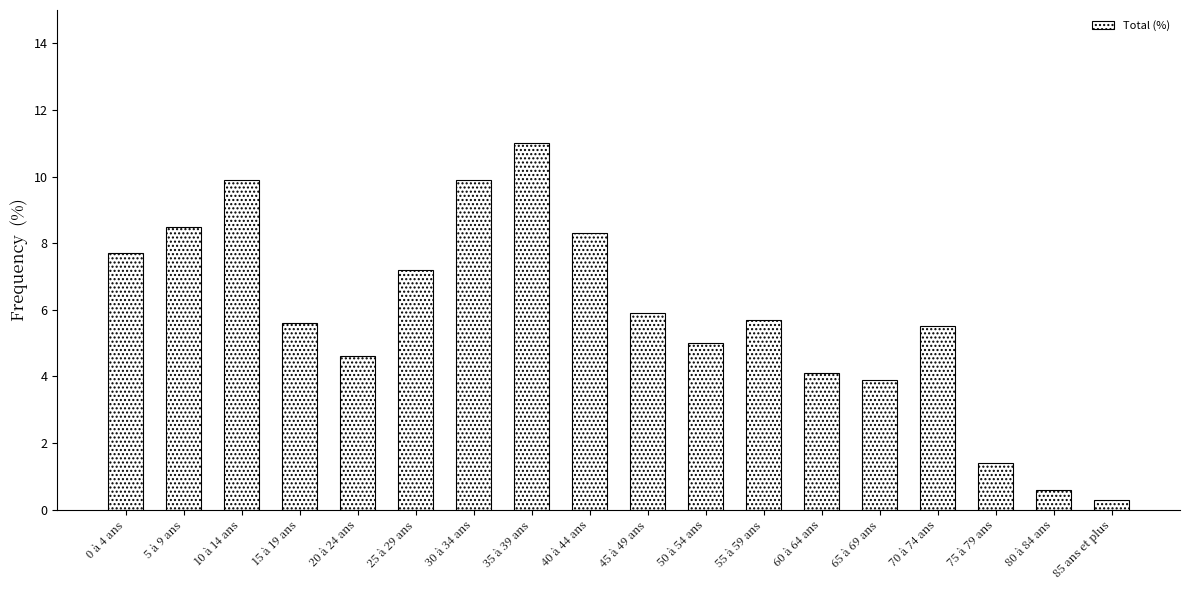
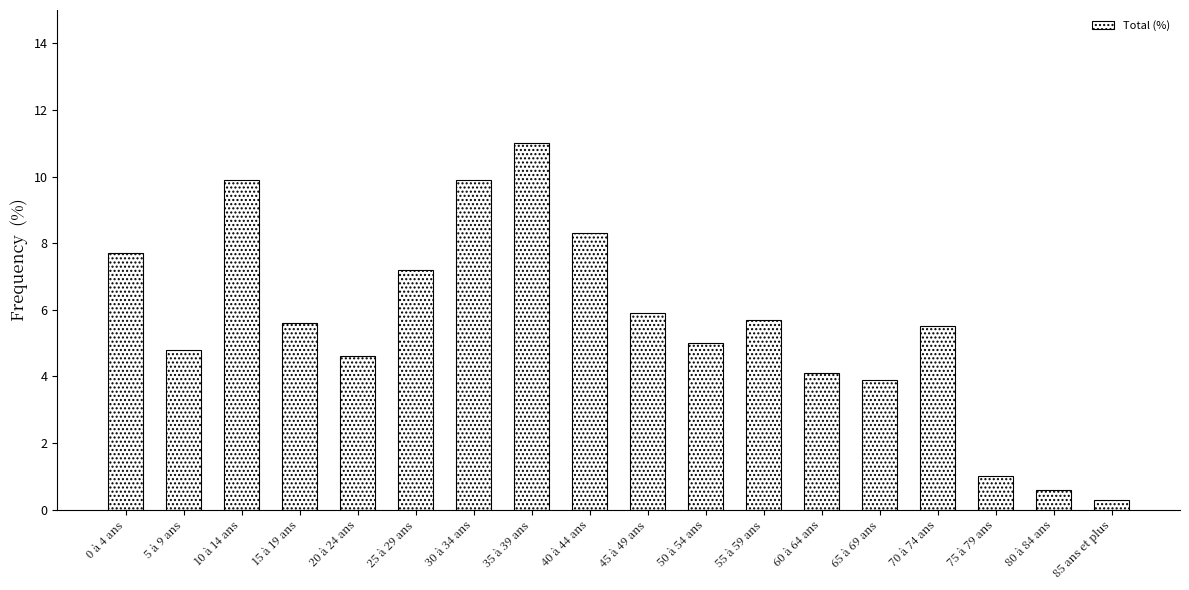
  {
    "0 à 4 ans": 7.7,
-   "5 à 9 ans": 8.5,
+   "5 à 9 ans": 4.8,
    "10 à 14 ans": 9.9,
    "15 à 19 ans": 5.6,
    "20 à 24 ans": 4.6,
    "25 à 29 ans": 7.2,
    "30 à 34 ans": 9.9,
    "35 à 39 ans": 11.0,
    "40 à 44 ans": 8.3,
    "45 à 49 ans": 5.9,
    "50 à 54 ans": 5.0,
    "55 à 59 ans": 5.7,
    "60 à 64 ans": 4.1,
    "65 à 69 ans": 3.9,
    "70 à 74 ans": 5.5,
-   "75 à 79 ans": 1.4,
+   "75 à 79 ans": 1.0,
    "80 à 84 ans": 0.6,
    "85 ans et plus": 0.3
  }
